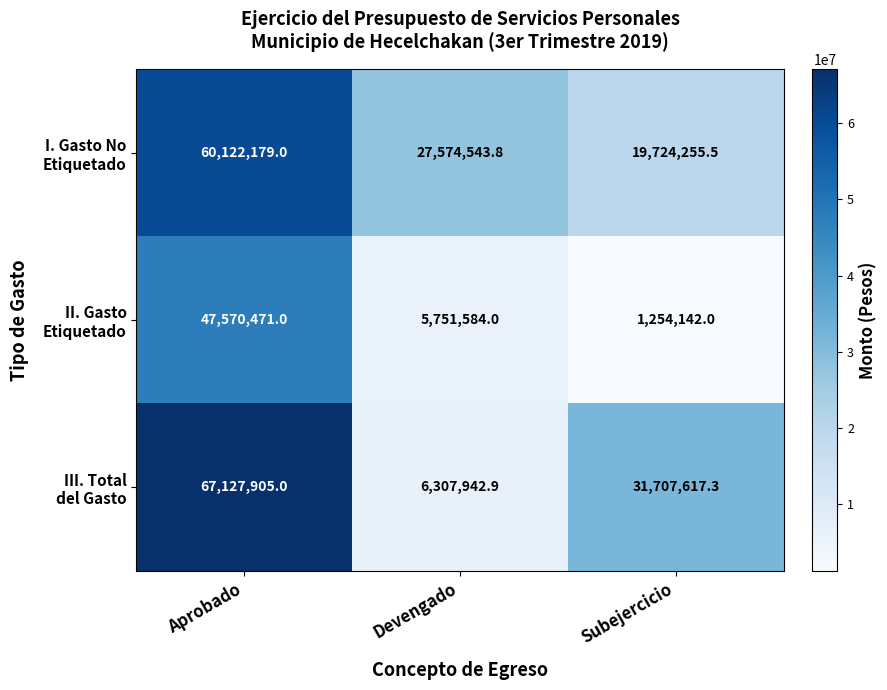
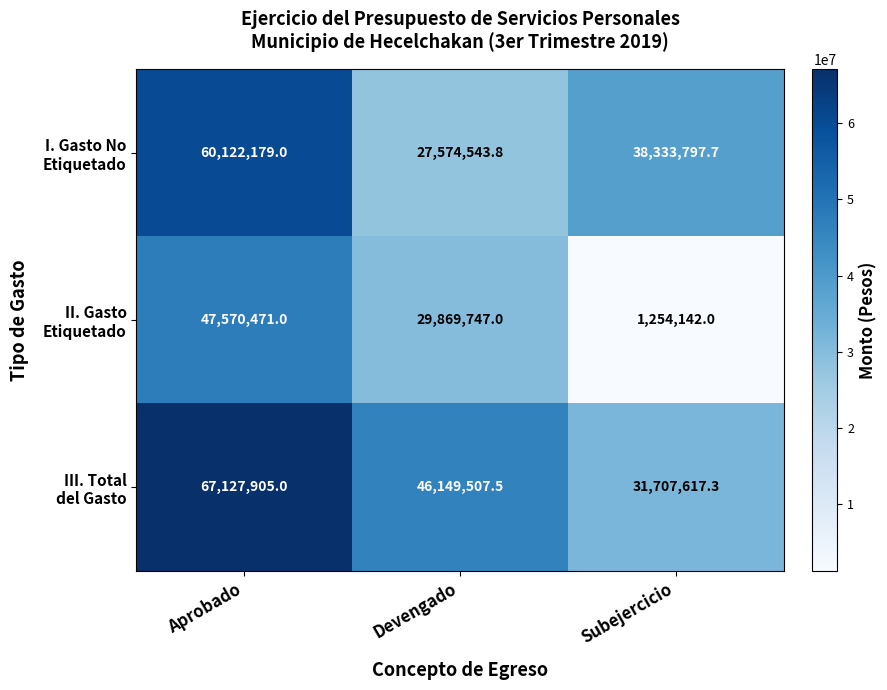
  {
    "I. Gasto No Etiquetado": {
      "Aprobado": "60,122,179.0",
      "Devengado": "27,574,543.8",
-     "Subejercicio": "19,724,255.5"
+     "Subejercicio": "38,333,797.7"
    },
    "II. Gasto Etiquetado": {
      "Aprobado": "47,570,471.0",
-     "Devengado": "5,751,584.0",
+     "Devengado": "29,869,747.0",
      "Subejercicio": "1,254,142.0"
    },
    "III. Total del Gasto": {
      "Aprobado": "67,127,905.0",
-     "Devengado": "6,307,942.9",
+     "Devengado": "46,149,507.5",
      "Subejercicio": "31,707,617.3"
    }
  }
